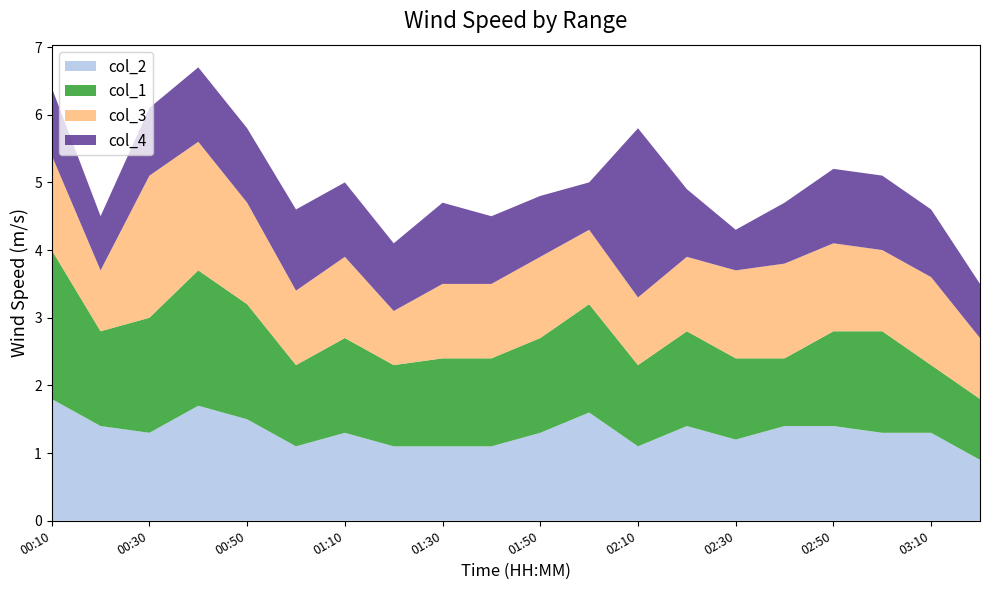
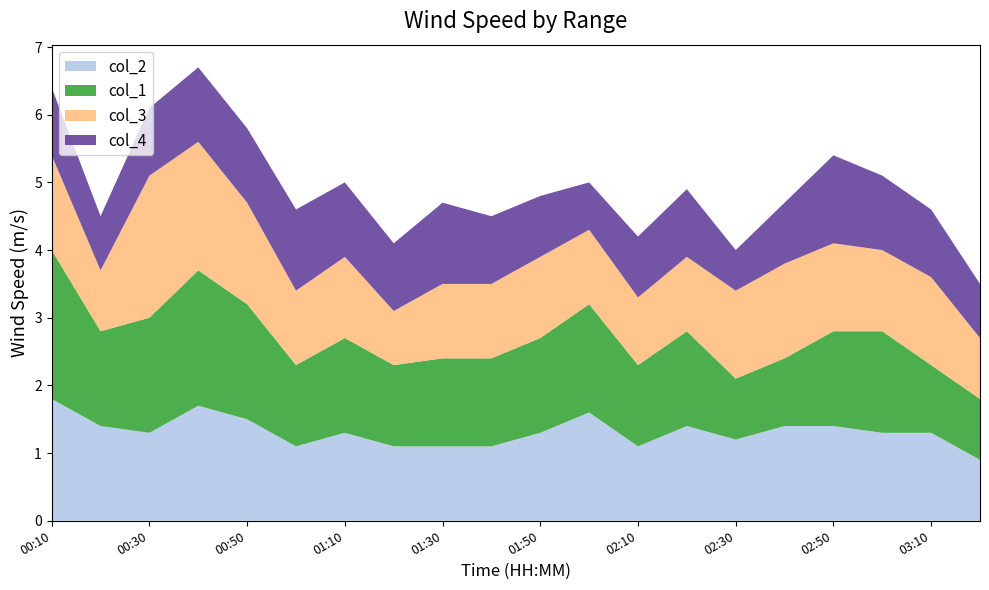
  {
    "col_2": {
      "00:10": 1.8,
      "00:30": 1.3,
      "00:50": 1.5,
      "01:10": 1.3,
      "01:30": 1.1,
      "01:50": 1.3,
      "02:10": 1.1,
      "02:30": 1.2,
      "02:50": 1.4,
      "03:10": 1.3
    },
    "col_1": {
      "00:10": 2.2,
      "00:30": 1.7,
      "00:50": 1.7,
      "01:10": 1.4,
      "01:30": 1.3,
      "01:50": 1.4,
      "02:10": 1.2,
-     "02:30": 1.2,
+     "02:30": 0.9,
      "02:50": 1.4,
      "03:10": 1.0
    },
    "col_3": {
      "00:10": 1.4,
      "00:30": 2.1,
      "00:50": 1.5,
      "01:10": 1.2,
      "01:30": 1.1,
      "01:50": 1.2,
      "02:10": 1.0,
      "02:30": 1.3,
      "02:50": 1.3,
      "03:10": 1.3
    },
    "col_4": {
      "00:10": 1.0,
      "00:50": 1.1,
      "01:10": 1.1,
      "01:30": 1.2,
      "01:50": 0.9,
-     "02:10": 2.5,
+     "02:10": 0.9,
      "02:30": 0.6,
-     "02:50": 1.1,
+     "02:50": 1.3,
      "03:10": 1.0
    }
  }
